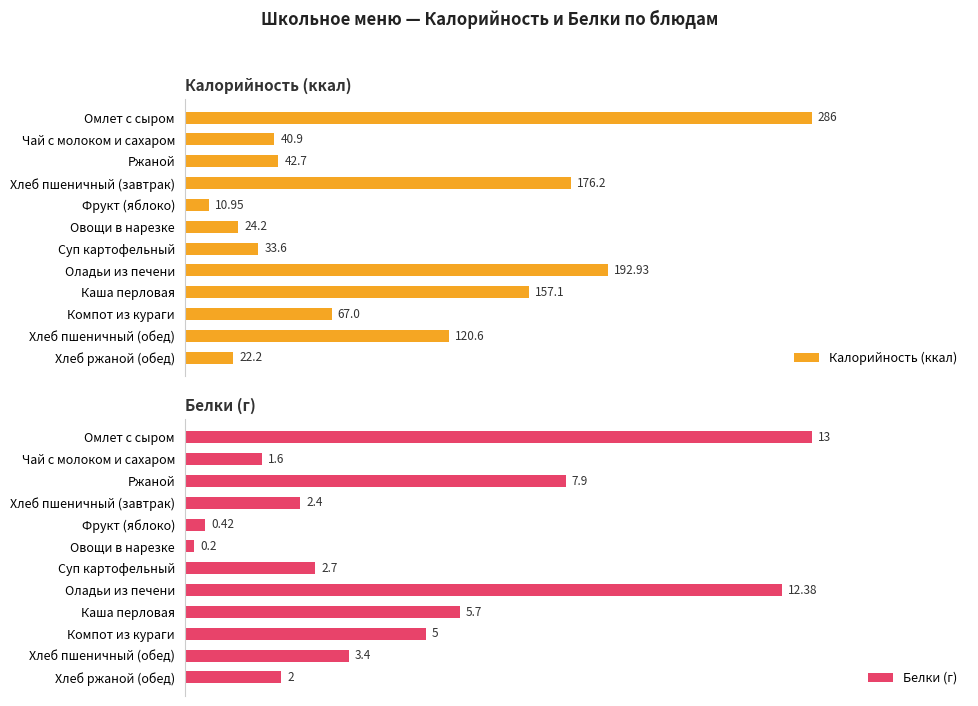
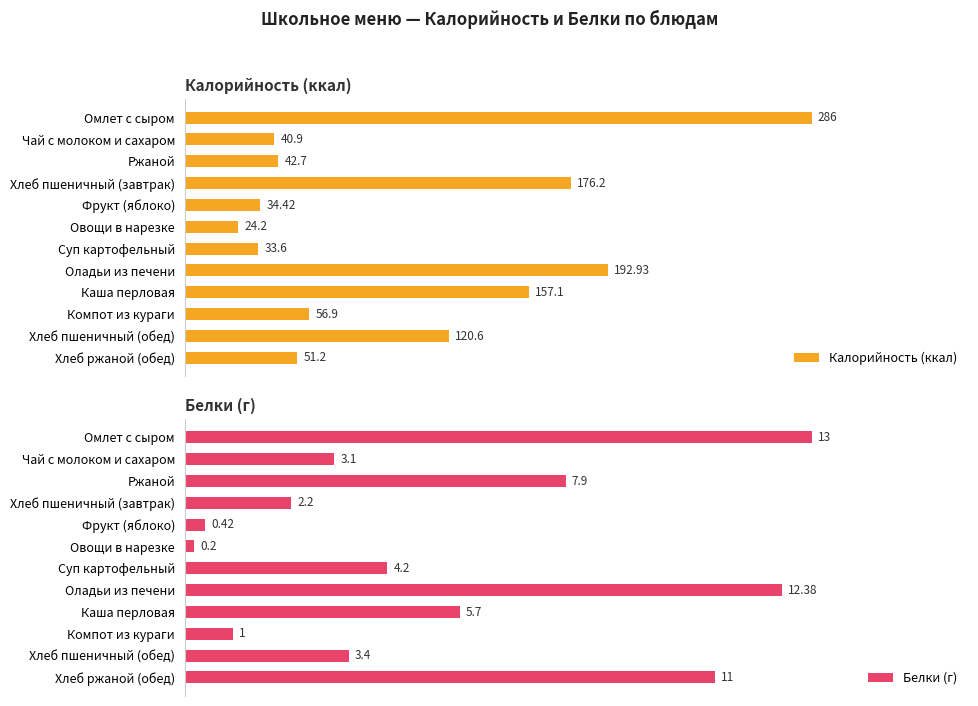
  {
    "Калорийность (ккал)": {
      "Омлет с сыром": 286,
      "Чай с молоком и сахаром": 40.9,
      "Ржаной": 42.7,
      "Хлеб пшеничный (завтрак)": 176.2,
-     "Фрукт (яблоко)": 10.95,
+     "Фрукт (яблоко)": 34.42,
      "Овощи в нарезке": 24.2,
      "Суп картофельный": 33.6,
      "Оладьи из печени": 192.93,
      "Каша перловая": 157.1,
-     "Компот из кураги": 67.0,
+     "Компот из кураги": 56.9,
      "Хлеб пшеничный (обед)": 120.6,
-     "Хлеб ржаной (обед)": 22.2
+     "Хлеб ржаной (обед)": 51.2
    },
    "Белки (г)": {
      "Омлет с сыром": 13,
-     "Чай с молоком и сахаром": 1.6,
+     "Чай с молоком и сахаром": 3.1,
      "Ржаной": 7.9,
-     "Хлеб пшеничный (завтрак)": 2.4,
+     "Хлеб пшеничный (завтрак)": 2.2,
      "Фрукт (яблоко)": 0.42,
      "Овощи в нарезке": 0.2,
-     "Суп картофельный": 2.7,
+     "Суп картофельный": 4.2,
      "Оладьи из печени": 12.38,
      "Каша перловая": 5.7,
-     "Компот из кураги": 5,
+     "Компот из кураги": 1,
      "Хлеб пшеничный (обед)": 3.4,
-     "Хлеб ржаной (обед)": 2
+     "Хлеб ржаной (обед)": 11
    }
  }
